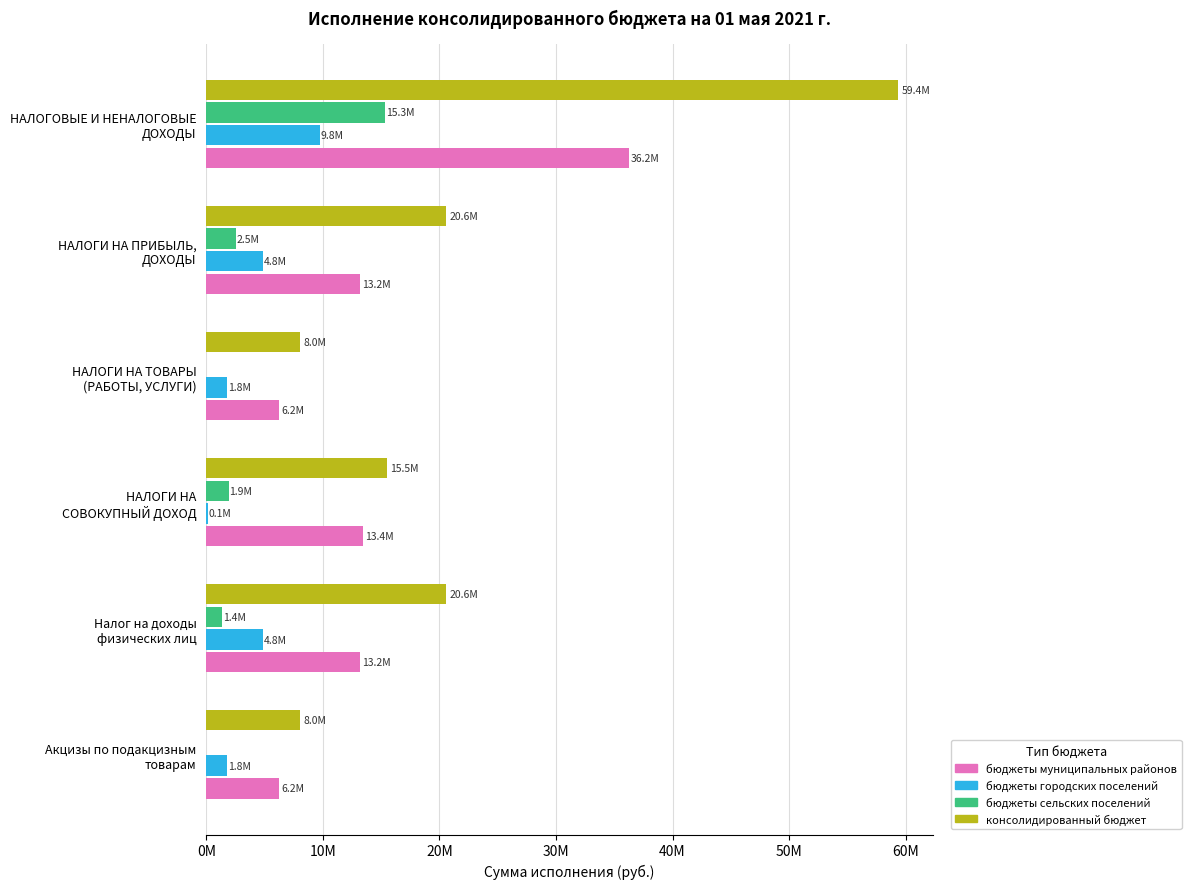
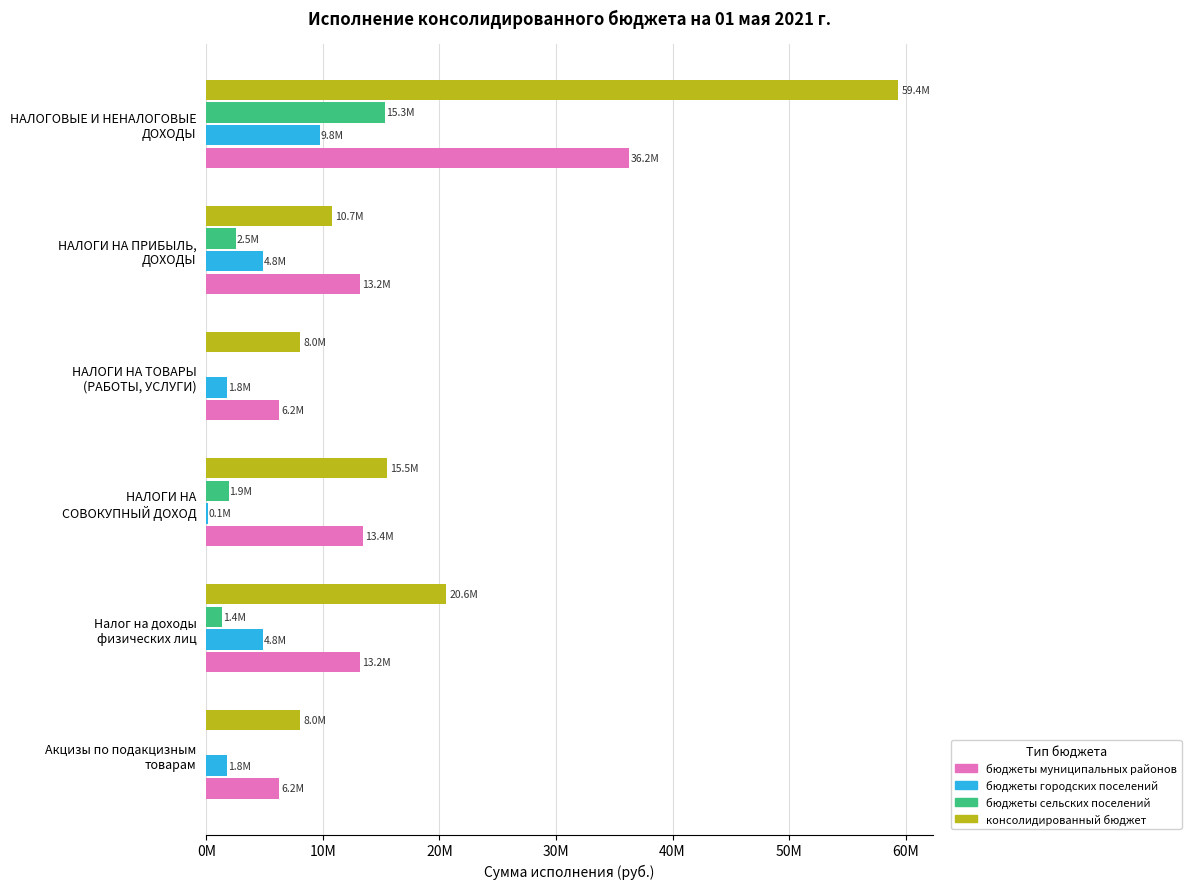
  {
    "бюджеты муниципальных районов": {
      "НАЛОГОВЫЕ И НЕНАЛОГОВЫЕ ДОХОДЫ": "36.2M",
      "НАЛОГИ НА ПРИБЫЛЬ, ДОХОДЫ": "13.2M",
      "НАЛОГИ НА ТОВАРЫ (РАБОТЫ, УСЛУГИ)": "6.2M",
      "НАЛОГИ НА СОВОКУПНЫЙ ДОХОД": "13.4M",
      "Налог на доходы физических лиц": "13.2M",
      "Акцизы по подакцизным товарам": "6.2M"
    },
    "бюджеты городских поселений": {
      "НАЛОГОВЫЕ И НЕНАЛОГОВЫЕ ДОХОДЫ": "9.8M",
      "НАЛОГИ НА ПРИБЫЛЬ, ДОХОДЫ": "4.8M",
      "НАЛОГИ НА ТОВАРЫ (РАБОТЫ, УСЛУГИ)": "1.8M",
      "НАЛОГИ НА СОВОКУПНЫЙ ДОХОД": "0.1M",
      "Налог на доходы физических лиц": "4.8M",
      "Акцизы по подакцизным товарам": "1.8M"
    },
    "бюджеты сельских поселений": {
      "НАЛОГОВЫЕ И НЕНАЛОГОВЫЕ ДОХОДЫ": "15.3M",
      "НАЛОГИ НА ПРИБЫЛЬ, ДОХОДЫ": "2.5M",
      "НАЛОГИ НА СОВОКУПНЫЙ ДОХОД": "1.9M",
      "Налог на доходы физических лиц": "1.4M"
    },
    "консолидированный бюджет": {
      "НАЛОГОВЫЕ И НЕНАЛОГОВЫЕ ДОХОДЫ": "59.4M",
-     "НАЛОГИ НА ПРИБЫЛЬ, ДОХОДЫ": "20.6M",
+     "НАЛОГИ НА ПРИБЫЛЬ, ДОХОДЫ": "10.7M",
      "НАЛОГИ НА ТОВАРЫ (РАБОТЫ, УСЛУГИ)": "8.0M",
      "НАЛОГИ НА СОВОКУПНЫЙ ДОХОД": "15.5M",
      "Налог на доходы физических лиц": "20.6M",
      "Акцизы по подакцизным товарам": "8.0M"
    }
  }
